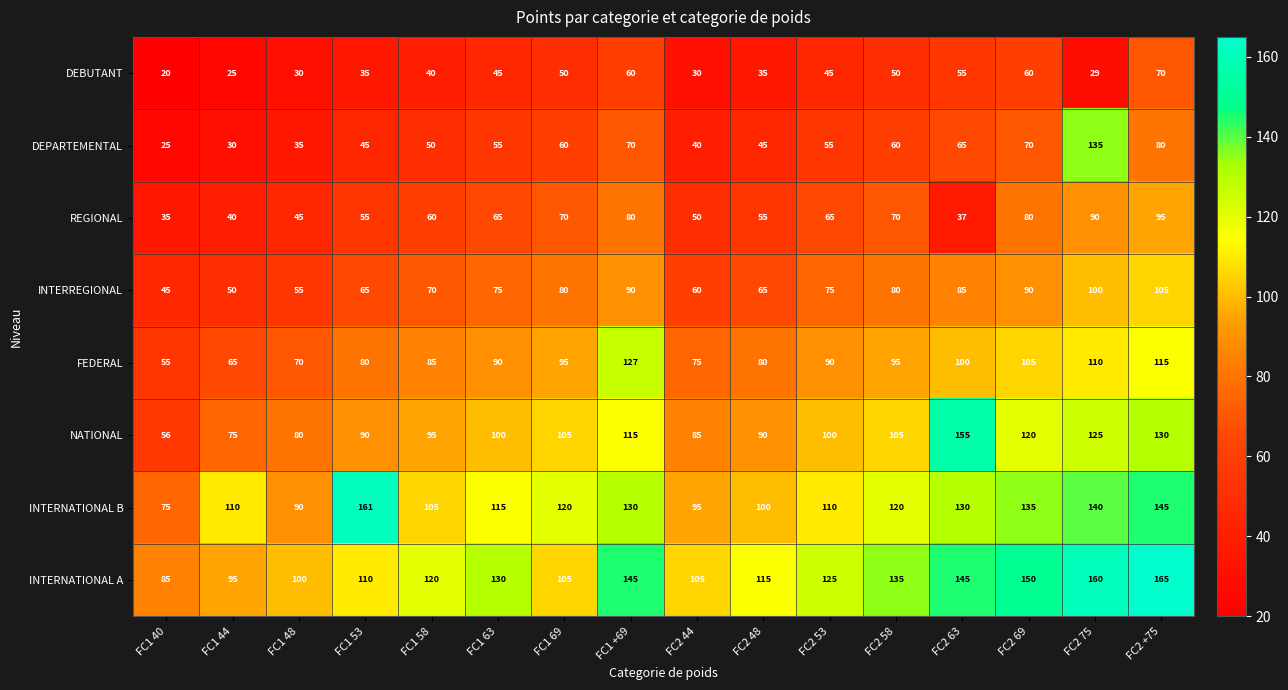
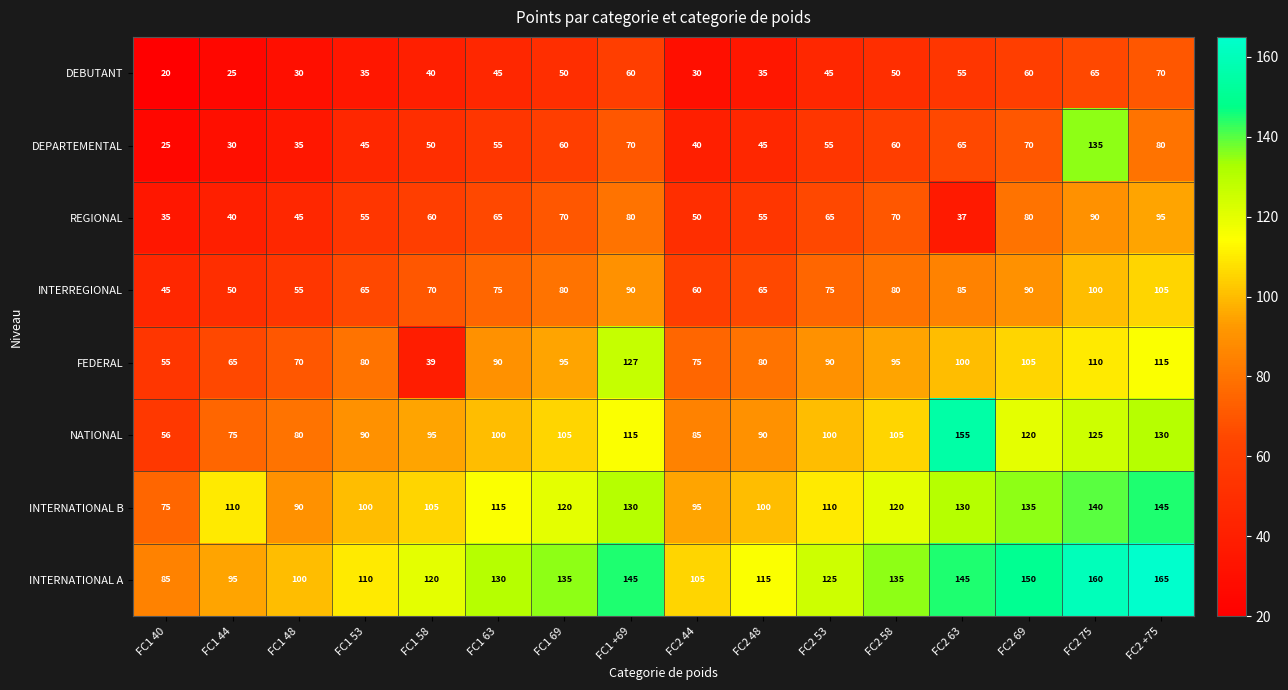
  {
    "DEBUTANT": {
      "FC1 40": 20,
      "FC1 44": 25,
      "FC1 48": 30,
      "FC1 53": 35,
      "FC1 58": 40,
      "FC1 63": 45,
      "FC1 69": 50,
      "FC1 +69": 60,
      "FC2 44": 30,
      "FC2 48": 35,
      "FC2 53": 45,
      "FC2 58": 50,
      "FC2 63": 55,
      "FC2 69": 60,
-     "FC2 75": 29,
+     "FC2 75": 65,
      "FC2 +75": 70
    },
    "DEPARTEMENTAL": {
      "FC1 40": 25,
      "FC1 44": 30,
      "FC1 48": 35,
      "FC1 53": 45,
      "FC1 58": 50,
      "FC1 63": 55,
      "FC1 69": 60,
      "FC1 +69": 70,
      "FC2 44": 40,
      "FC2 48": 45,
      "FC2 53": 55,
      "FC2 58": 60,
      "FC2 63": 65,
      "FC2 69": 70,
      "FC2 75": 135,
      "FC2 +75": 80
    },
    "REGIONAL": {
      "FC1 40": 35,
      "FC1 44": 40,
      "FC1 48": 45,
      "FC1 53": 55,
      "FC1 58": 60,
      "FC1 63": 65,
      "FC1 69": 70,
      "FC1 +69": 80,
      "FC2 44": 50,
      "FC2 48": 55,
      "FC2 53": 65,
      "FC2 58": 70,
      "FC2 63": 37,
      "FC2 69": 80,
      "FC2 75": 90,
      "FC2 +75": 95
    },
    "INTERREGIONAL": {
      "FC1 40": 45,
      "FC1 44": 50,
      "FC1 48": 55,
      "FC1 53": 65,
      "FC1 58": 70,
      "FC1 63": 75,
      "FC1 69": 80,
      "FC1 +69": 90,
      "FC2 44": 60,
      "FC2 48": 65,
      "FC2 53": 75,
      "FC2 58": 80,
      "FC2 63": 85,
      "FC2 69": 90,
      "FC2 75": 100,
      "FC2 +75": 105
    },
    "FEDERAL": {
      "FC1 40": 55,
      "FC1 44": 65,
      "FC1 48": 70,
      "FC1 53": 80,
-     "FC1 58": 85,
+     "FC1 58": 39,
      "FC1 63": 90,
      "FC1 69": 95,
      "FC1 +69": 127,
      "FC2 44": 75,
      "FC2 48": 80,
      "FC2 53": 90,
      "FC2 58": 95,
      "FC2 63": 100,
      "FC2 69": 105,
      "FC2 75": 110,
      "FC2 +75": 115
    },
    "NATIONAL": {
      "FC1 40": 56,
      "FC1 44": 75,
      "FC1 48": 80,
      "FC1 53": 90,
      "FC1 58": 95,
      "FC1 63": 100,
      "FC1 69": 105,
      "FC1 +69": 115,
      "FC2 44": 85,
      "FC2 48": 90,
      "FC2 53": 100,
      "FC2 58": 105,
      "FC2 63": 155,
      "FC2 69": 120,
      "FC2 75": 125,
      "FC2 +75": 130
    },
    "INTERNATIONAL B": {
      "FC1 40": 75,
      "FC1 44": 110,
      "FC1 48": 90,
-     "FC1 53": 161,
+     "FC1 53": 100,
      "FC1 58": 105,
      "FC1 63": 115,
      "FC1 69": 120,
      "FC1 +69": 130,
      "FC2 44": 95,
      "FC2 48": 100,
      "FC2 53": 110,
      "FC2 58": 120,
      "FC2 63": 130,
      "FC2 69": 135,
      "FC2 75": 140,
      "FC2 +75": 145
    },
    "INTERNATIONAL A": {
      "FC1 40": 85,
      "FC1 44": 95,
      "FC1 48": 100,
      "FC1 53": 110,
      "FC1 58": 120,
      "FC1 63": 130,
-     "FC1 69": 105,
+     "FC1 69": 135,
      "FC1 +69": 145,
      "FC2 44": 105,
      "FC2 48": 115,
      "FC2 53": 125,
      "FC2 58": 135,
      "FC2 63": 145,
      "FC2 69": 150,
      "FC2 75": 160,
      "FC2 +75": 165
    }
  }
